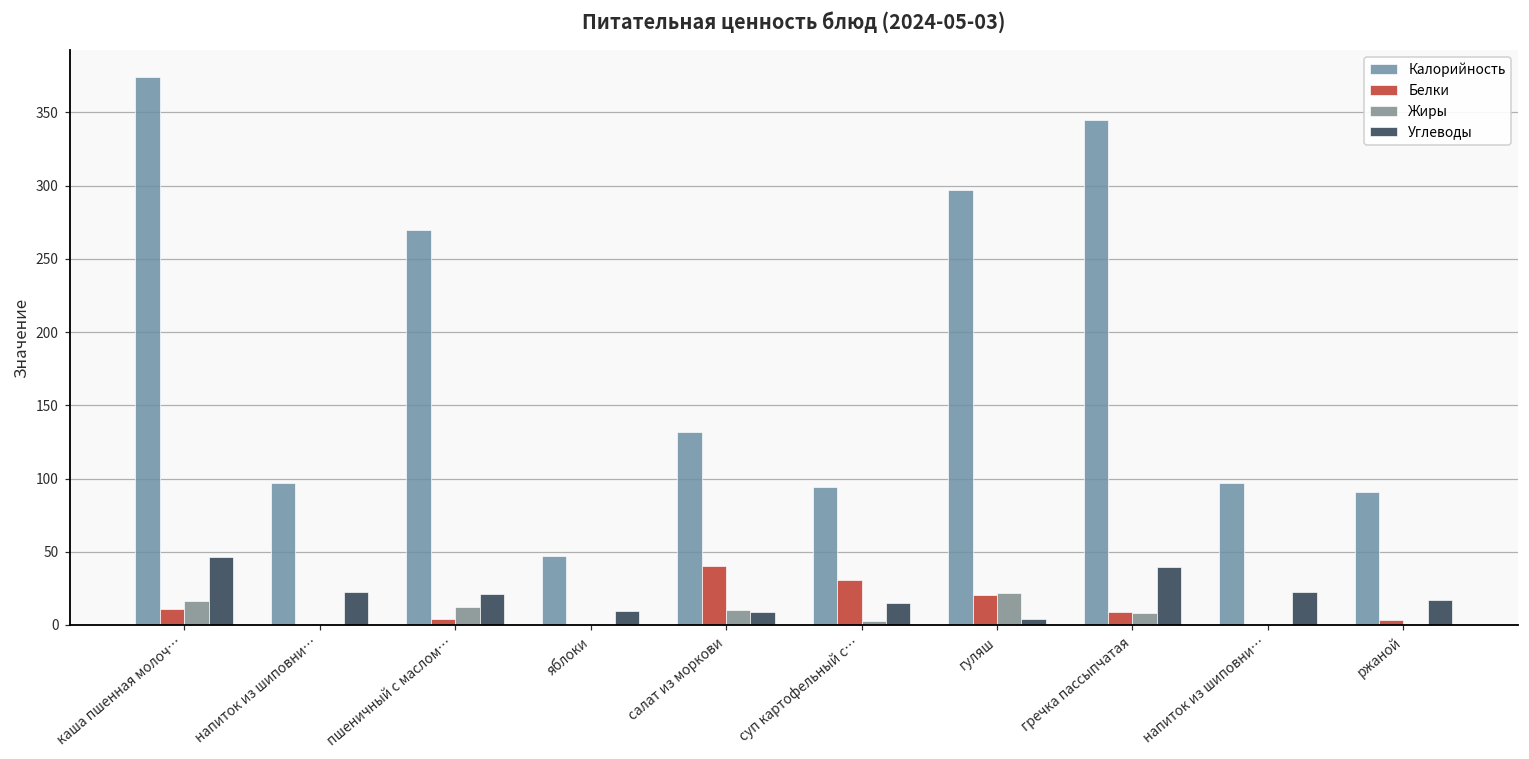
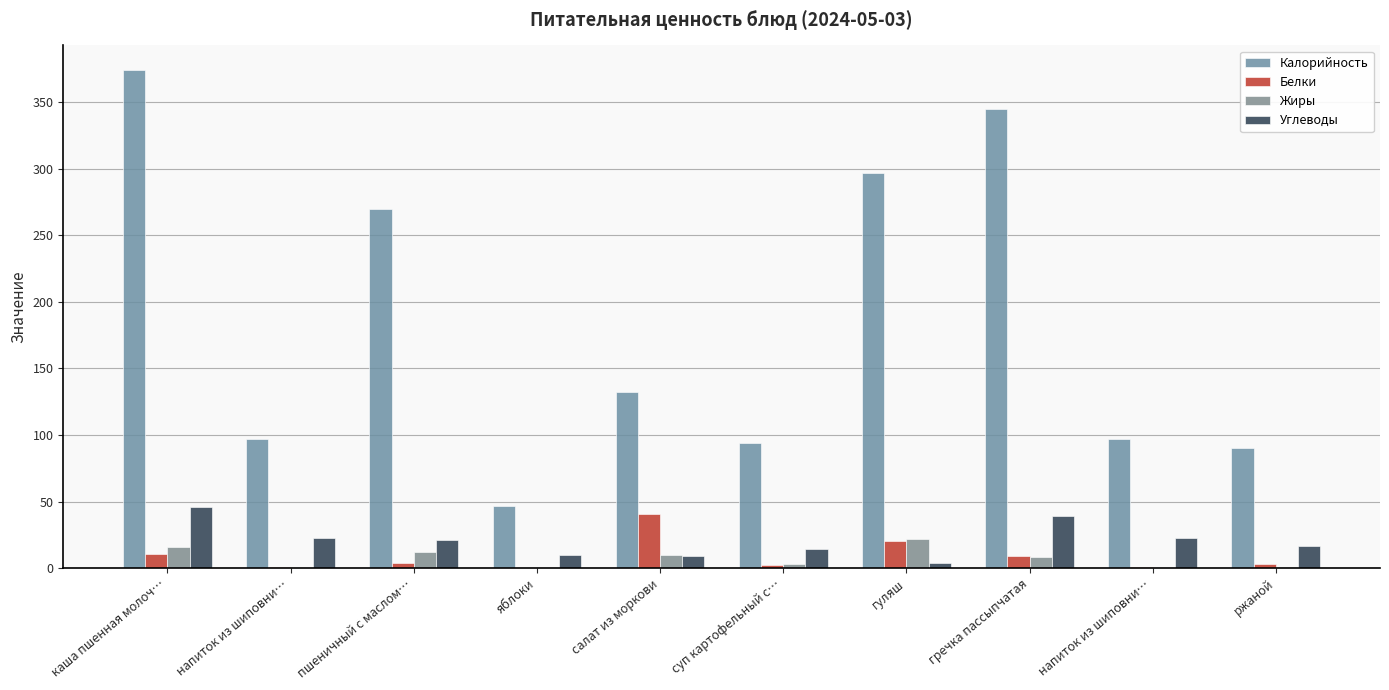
  {
    "Белки": {
      "каша пшенная молоч…": 11,
      "пшеничный с маслом…": 4,
      "салат из моркови": 41,
-     "суп картофельный с…": 31,
+     "суп картофельный с…": 2,
      "гуляш": 21,
      "гречка пассыпчатая": 9,
      "ржаной": 3
    },
    "Углеводы": {
      "каша пшенная молоч…": 46,
      "пшеничный с маслом…": 21,
      "яблоки": 10,
      "салат из моркови": 9,
      "суп картофельный с…": 15,
      "гуляш": 4,
      "гречка пассыпчатая": 40,
      "ржаной": 17
    }
  }
